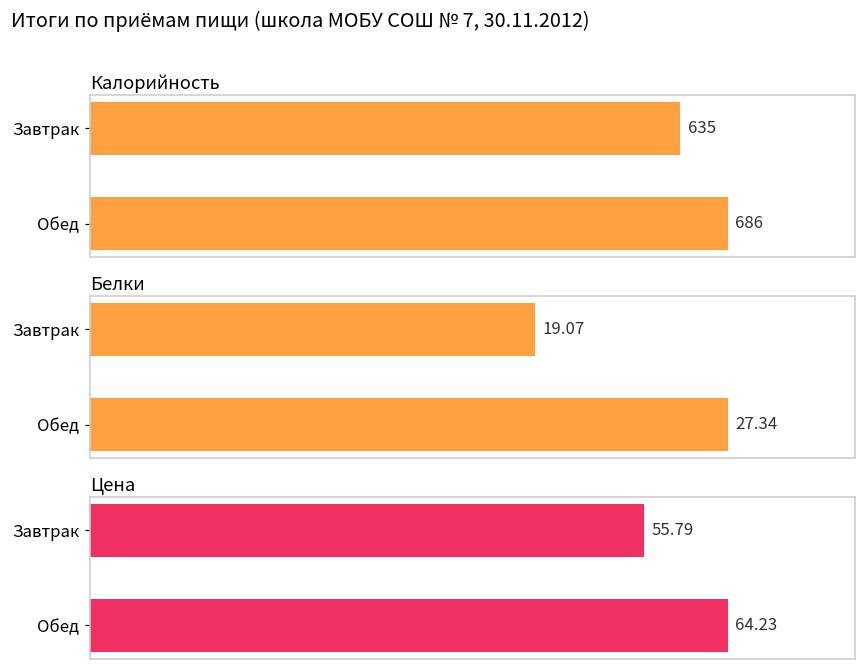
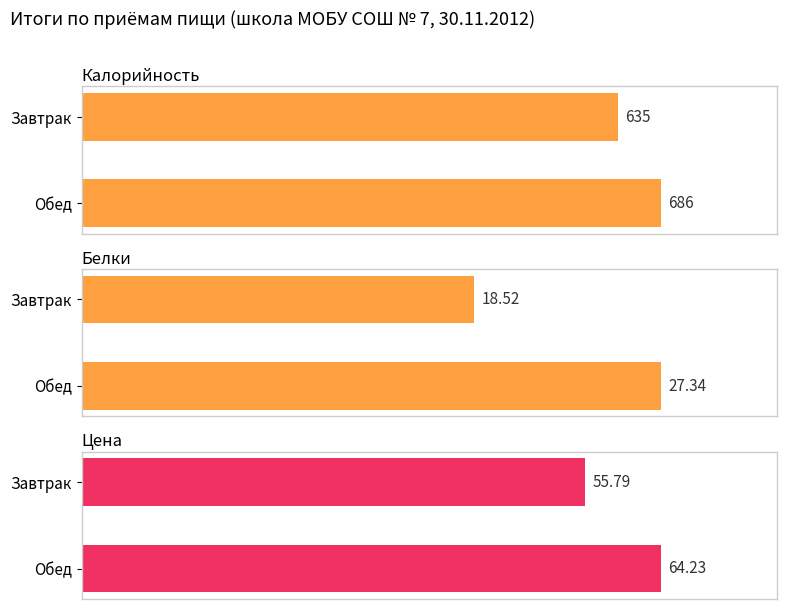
  {
    "Калорийность": {
      "Завтрак": 635,
      "Обед": 686
    },
    "Белки": {
-     "Завтрак": 19.07,
+     "Завтрак": 18.52,
      "Обед": 27.34
    },
    "Цена": {
      "Завтрак": 55.79,
      "Обед": 64.23
    }
  }
